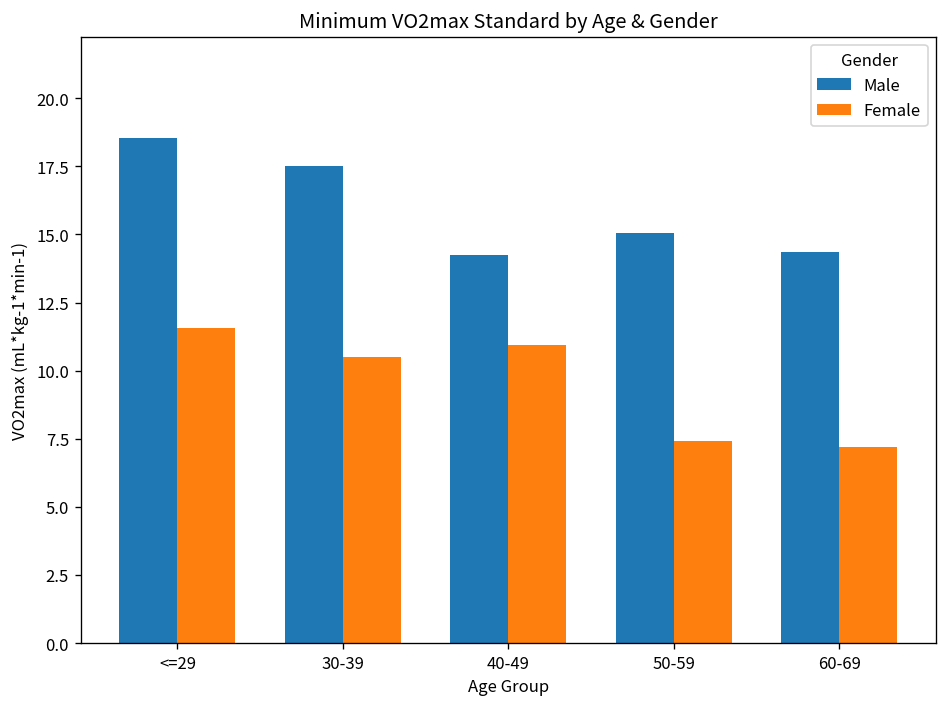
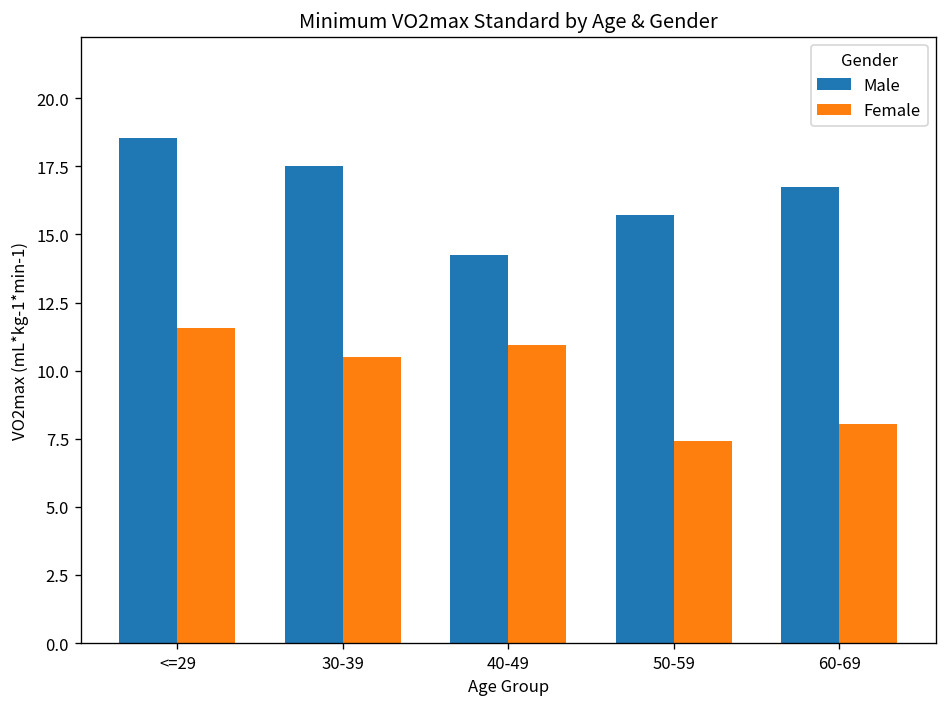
  {
    "Male": {
      "<=29": 18.6,
      "30-39": 17.5,
      "40-49": 14.3,
-     "50-59": 15.1,
-     "60-69": 14.4
+     "50-59": 15.7,
+     "60-69": 16.7
    },
    "Female": {
      "<=29": 11.6,
      "30-39": 10.5,
      "40-49": 10.9,
      "50-59": 7.4,
-     "60-69": 7.2
+     "60-69": 8.1
    }
  }
